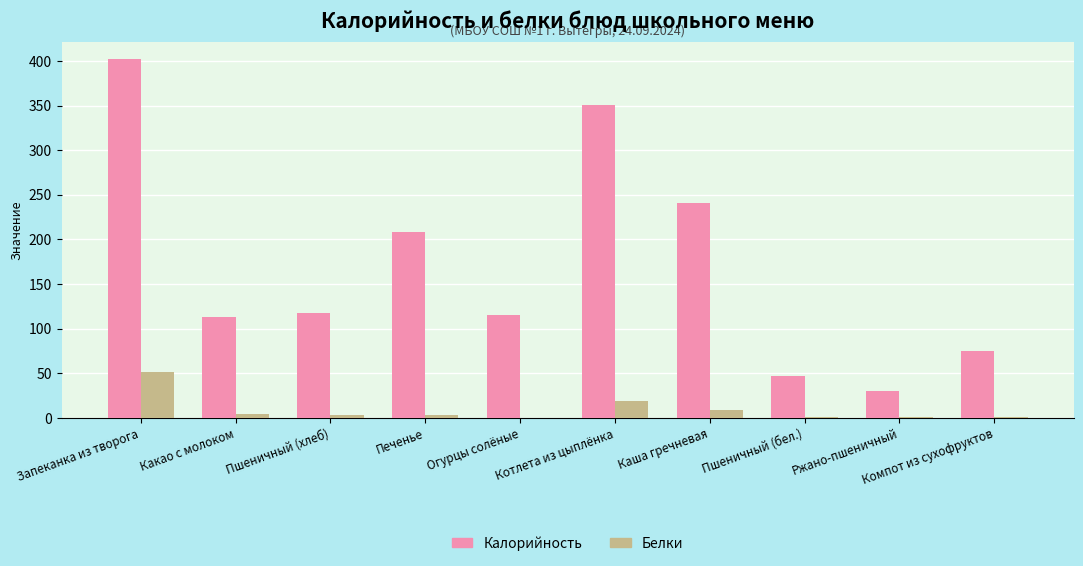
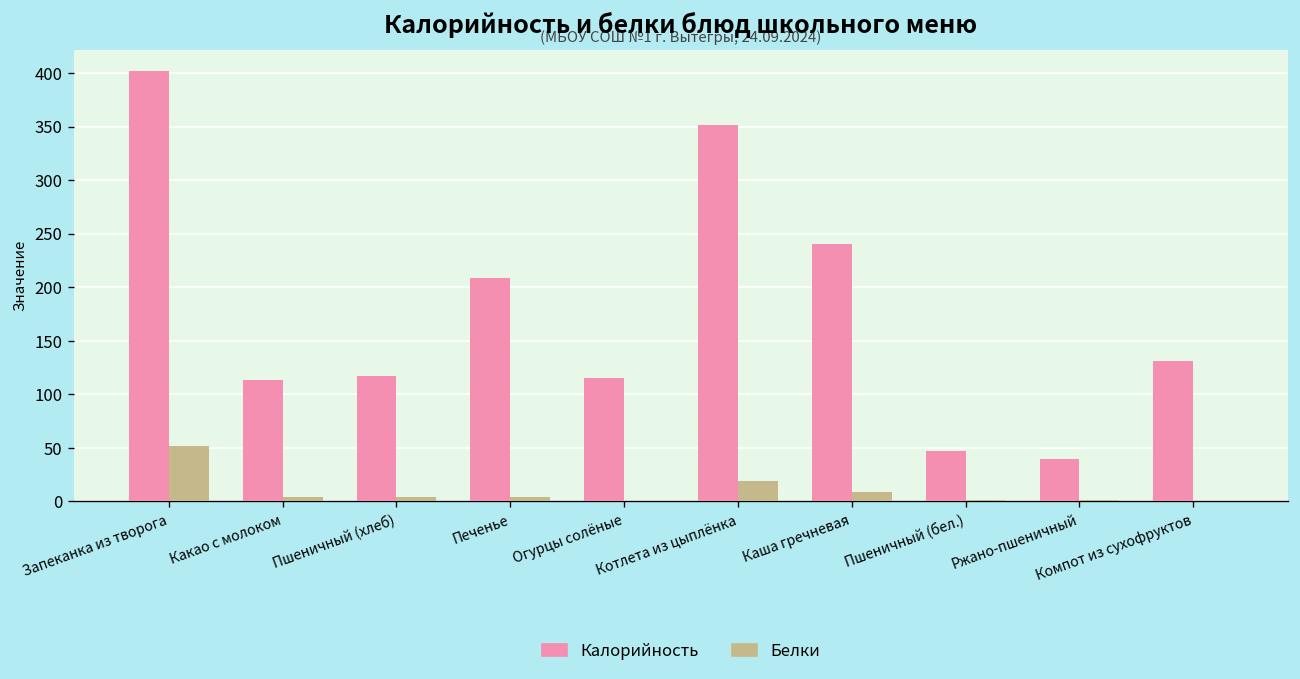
  {
    "Калорийность": {
      "Запеканка из творога": 400,
      "Какао с молоком": 110,
      "Пшеничный (хлеб)": 120,
      "Печенье": 210,
      "Огурцы солёные": 120,
      "Котлета из цыплёнка": 350,
      "Каша гречневая": 240,
      "Пшеничный (бел.)": 50,
-     "Ржано-пшеничный": 30,
-     "Компот из сухофруктов": 70
+     "Ржано-пшеничный": 40,
+     "Компот из сухофруктов": 130
    },
    "Белки": {
      "Запеканка из творога": 50,
      "Какао с молоком": 0,
      "Пшеничный (хлеб)": 0,
      "Печенье": 0,
      "Котлета из цыплёнка": 20,
      "Каша гречневая": 10
    }
  }
